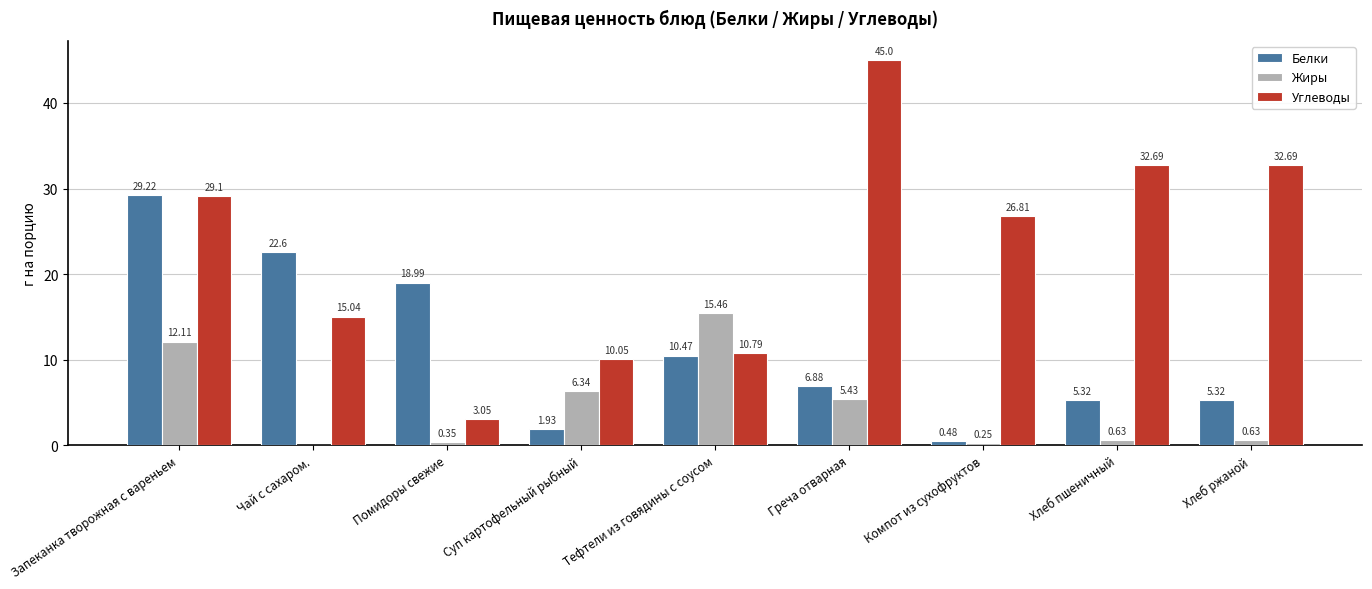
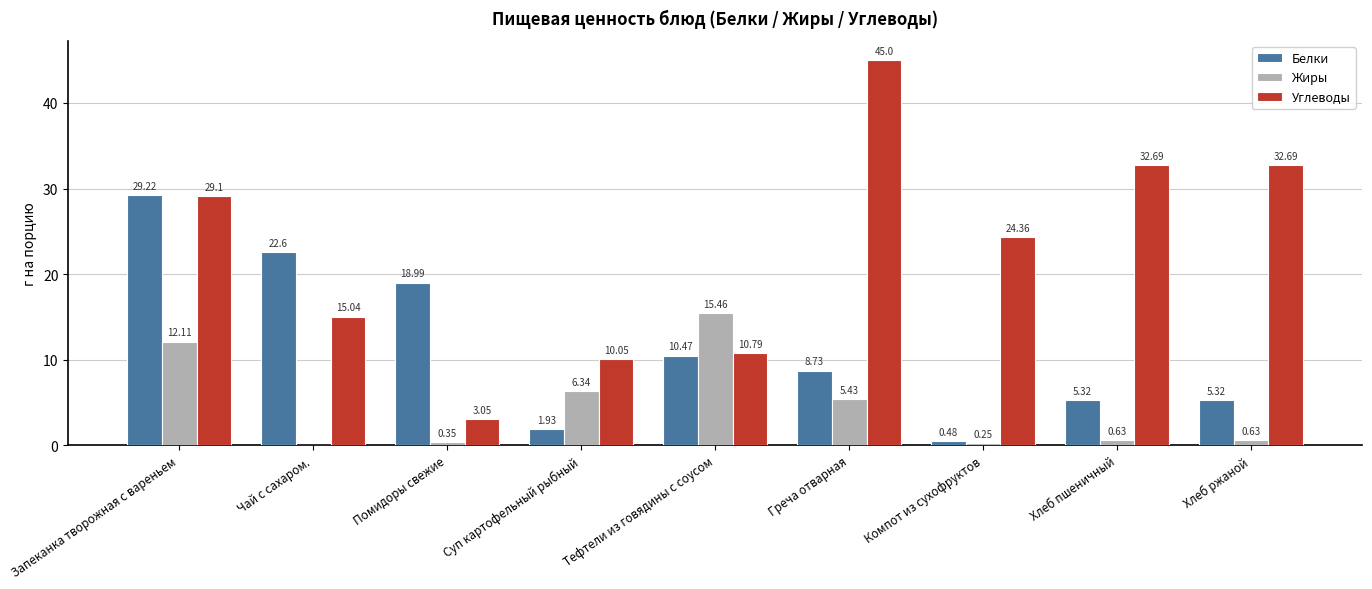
  {
    "Белки": {
      "Запеканка творожная с вареньем": 29.22,
      "Чай с сахаром.": 22.6,
      "Помидоры свежие": 18.99,
      "Суп картофельный рыбный": 1.93,
      "Тефтели из говядины с соусом": 10.47,
-     "Греча отварная": 6.88,
+     "Греча отварная": 8.73,
      "Компот из сухофруктов": 0.48,
      "Хлеб пшеничный": 5.32,
      "Хлеб ржаной": 5.32
    },
    "Жиры": {
      "Запеканка творожная с вареньем": 12.11,
      "Помидоры свежие": 0.35,
      "Суп картофельный рыбный": 6.34,
      "Тефтели из говядины с соусом": 15.46,
      "Греча отварная": 5.43,
      "Компот из сухофруктов": 0.25,
      "Хлеб пшеничный": 0.63,
      "Хлеб ржаной": 0.63
    },
    "Углеводы": {
      "Запеканка творожная с вареньем": 29.1,
      "Чай с сахаром.": 15.04,
      "Помидоры свежие": 3.05,
      "Суп картофельный рыбный": 10.05,
      "Тефтели из говядины с соусом": 10.79,
      "Греча отварная": 45.0,
-     "Компот из сухофруктов": 26.81,
+     "Компот из сухофруктов": 24.36,
      "Хлеб пшеничный": 32.69,
      "Хлеб ржаной": 32.69
    }
  }
